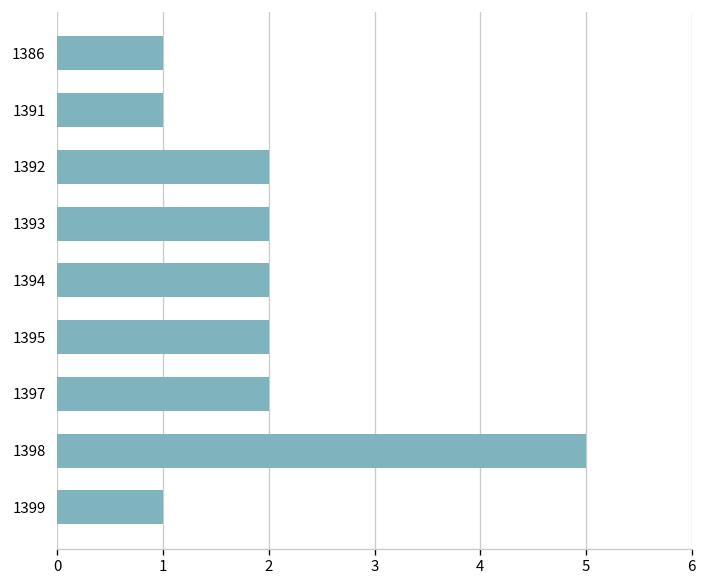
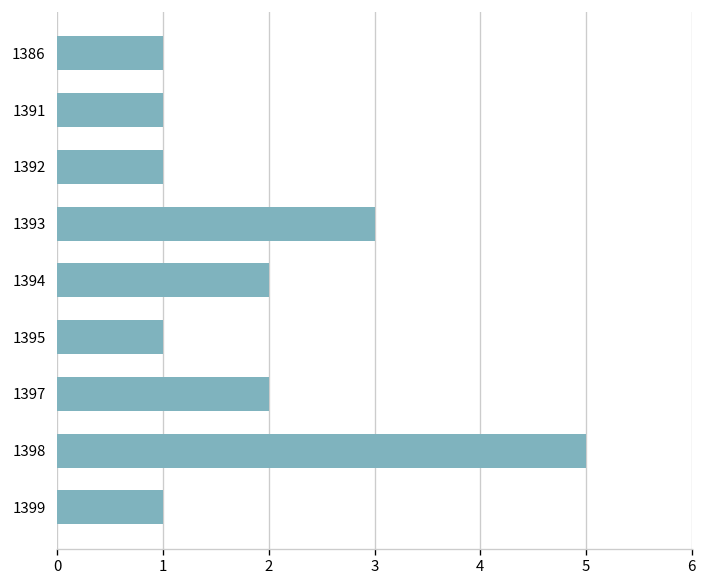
  {
    "1386": 1,
    "1391": 1,
-   "1392": 2,
-   "1393": 2,
+   "1392": 1,
+   "1393": 3,
    "1394": 2,
-   "1395": 2,
+   "1395": 1,
    "1397": 2,
    "1398": 5,
    "1399": 1
  }
